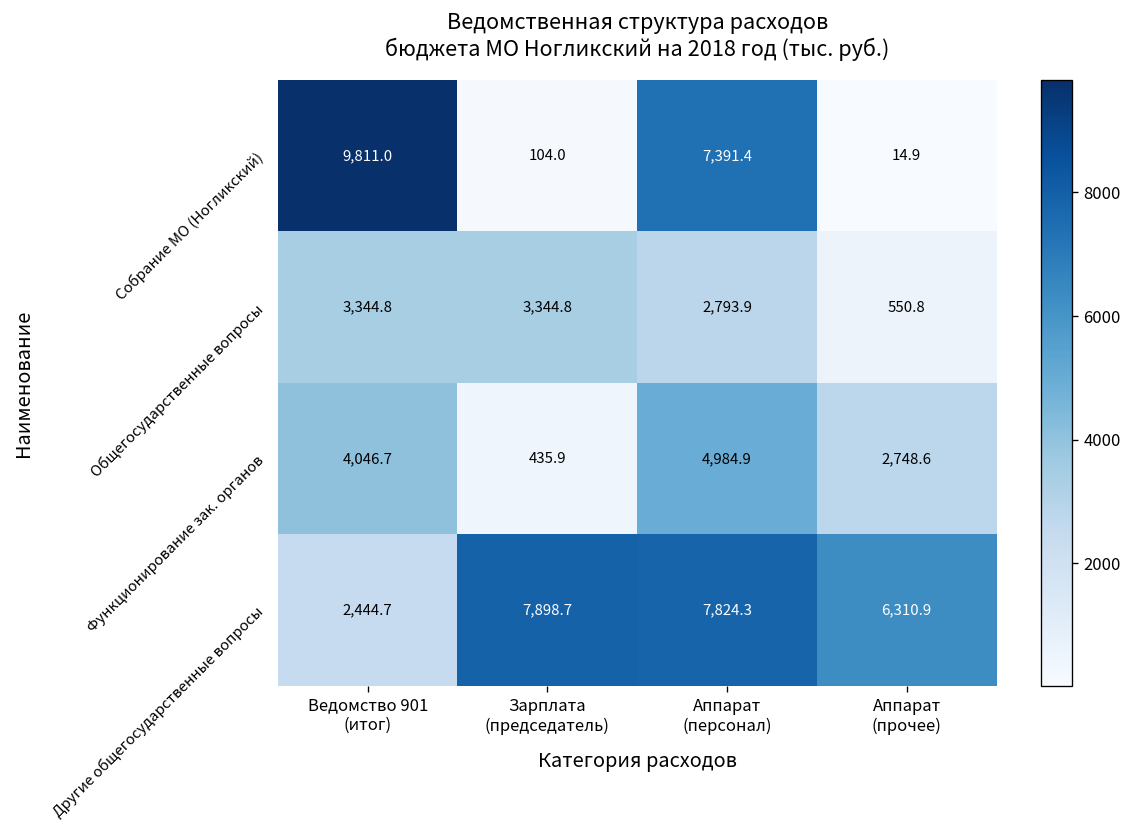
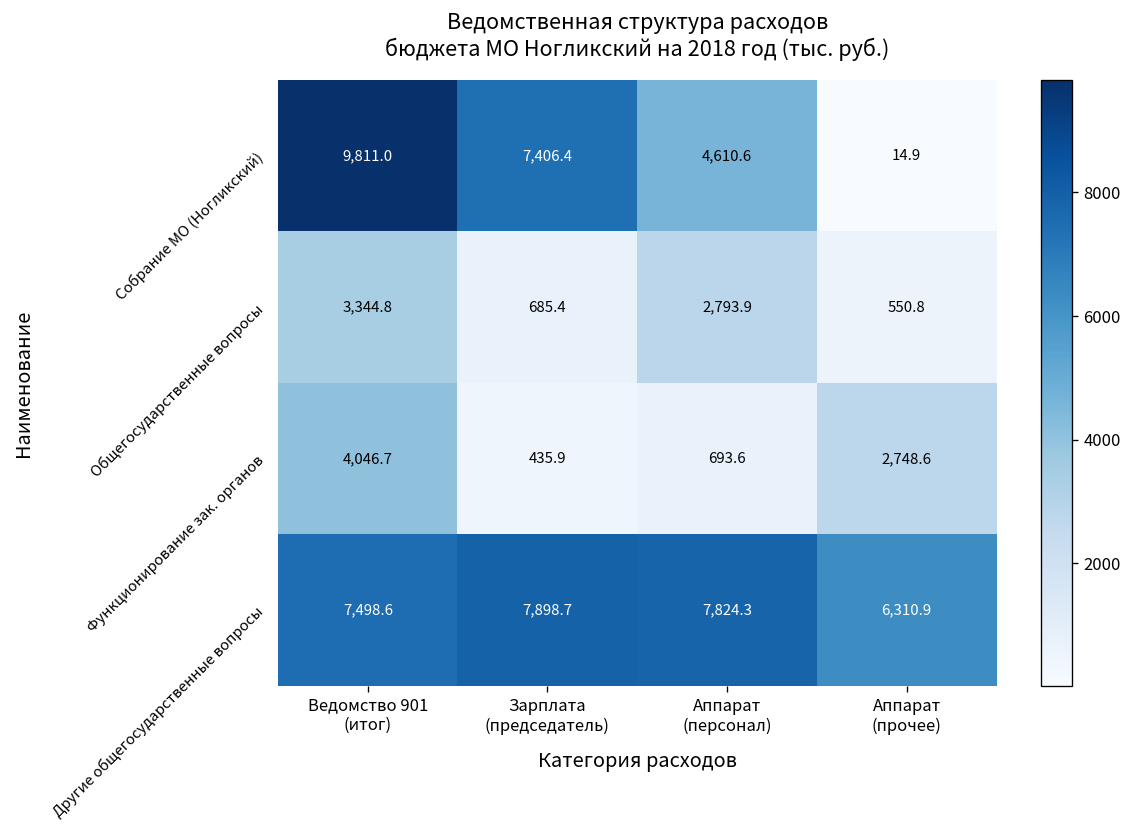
  {
    "Собрание МО (Ногликский)": {
      "Ведомство 901 (итог)": "9,811.0",
-     "Зарплата (председатель)": "104.0",
-     "Аппарат (персонал)": "7,391.4",
+     "Зарплата (председатель)": "7,406.4",
+     "Аппарат (персонал)": "4,610.6",
      "Аппарат (прочее)": "14.9"
    },
    "Общегосударственные вопросы": {
      "Ведомство 901 (итог)": "3,344.8",
-     "Зарплата (председатель)": "3,344.8",
+     "Зарплата (председатель)": "685.4",
      "Аппарат (персонал)": "2,793.9",
      "Аппарат (прочее)": "550.8"
    },
    "Функционирование зак. органов": {
      "Ведомство 901 (итог)": "4,046.7",
      "Зарплата (председатель)": "435.9",
-     "Аппарат (персонал)": "4,984.9",
+     "Аппарат (персонал)": "693.6",
      "Аппарат (прочее)": "2,748.6"
    },
    "Другие общегосударственные вопросы": {
-     "Ведомство 901 (итог)": "2,444.7",
+     "Ведомство 901 (итог)": "7,498.6",
      "Зарплата (председатель)": "7,898.7",
      "Аппарат (персонал)": "7,824.3",
      "Аппарат (прочее)": "6,310.9"
    }
  }
